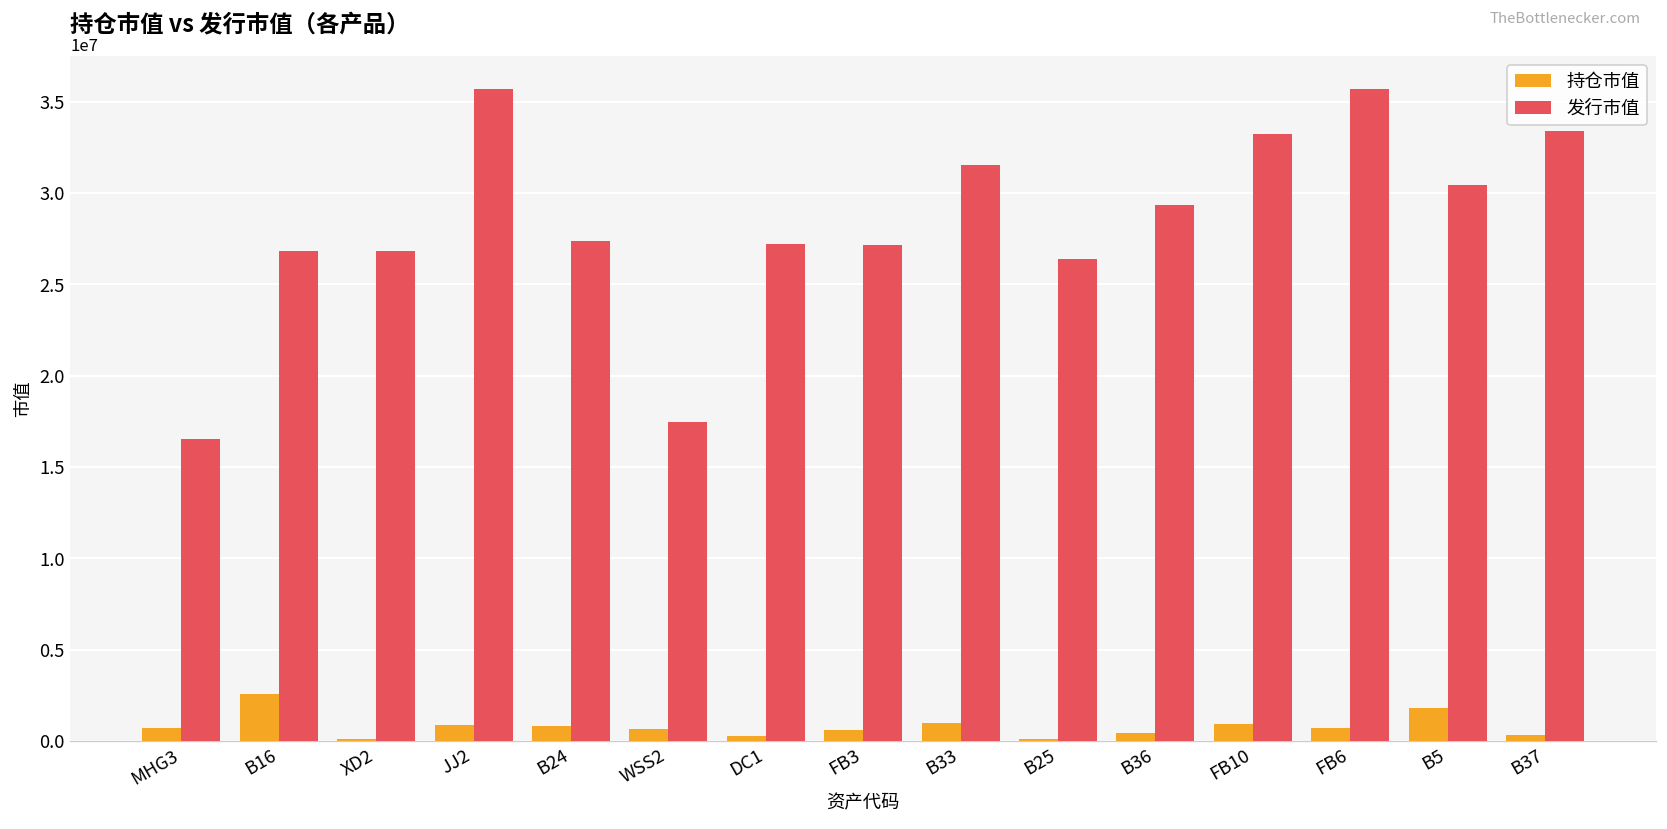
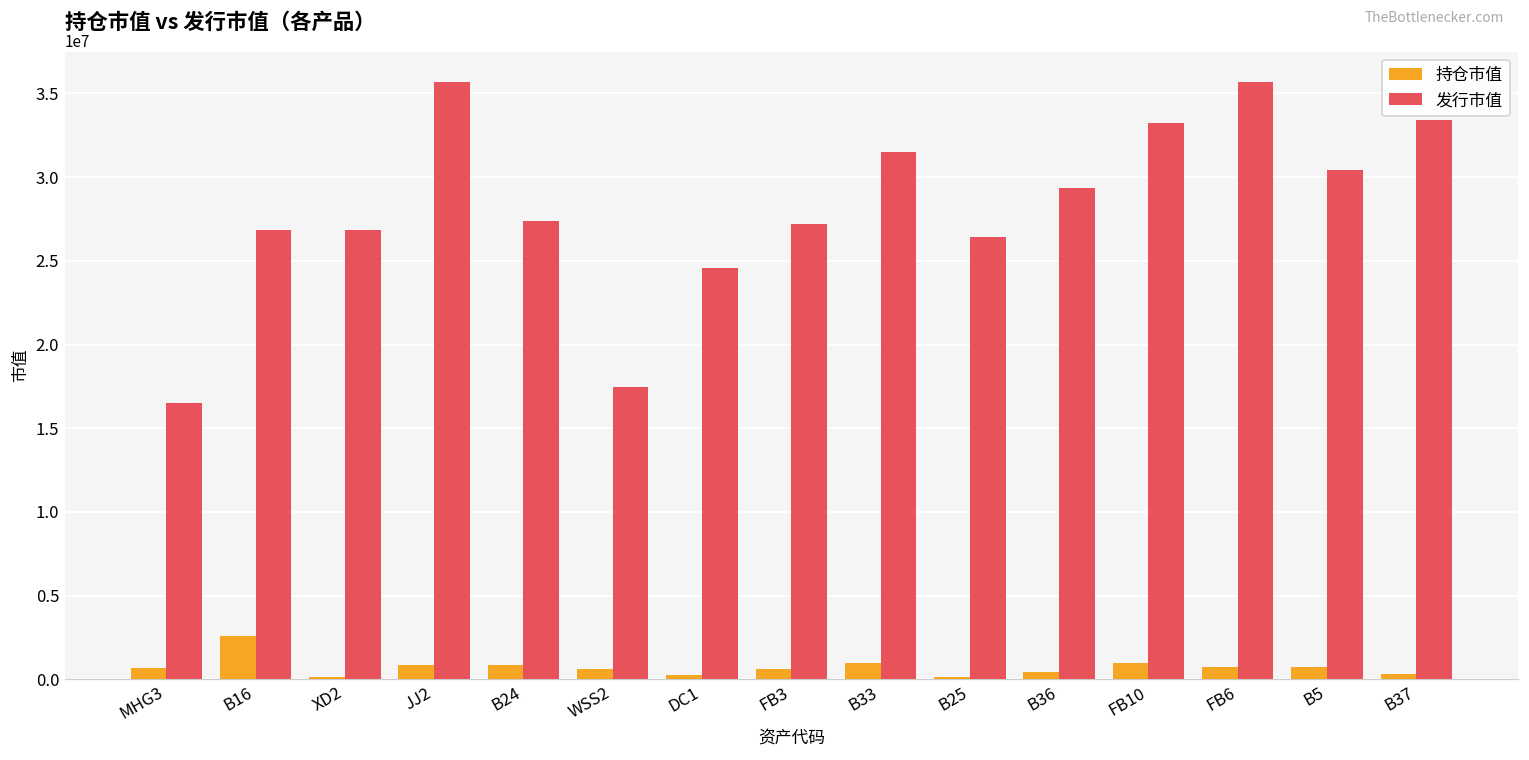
  {
    "持仓市值": {
      "MHG3": 700000,
      "B16": 2600000,
      "JJ2": 900000,
      "B24": 800000,
      "WSS2": 600000,
      "DC1": 300000,
      "FB3": 600000,
      "B33": 1000000,
      "B36": 500000,
      "FB10": 1000000,
      "FB6": 700000,
-     "B5": 1800000,
+     "B5": 800000,
      "B37": 300000
    },
    "发行市值": {
      "MHG3": 16500000,
      "B16": 26800000,
      "XD2": 26900000,
      "JJ2": 35700000,
      "B24": 27400000,
      "WSS2": 17500000,
-     "DC1": 27200000,
+     "DC1": 24600000,
      "FB3": 27200000,
      "B33": 31500000,
      "B25": 26400000,
      "B36": 29300000,
      "FB10": 33300000,
      "FB6": 35700000,
      "B5": 30400000,
      "B37": 33400000
    }
  }
